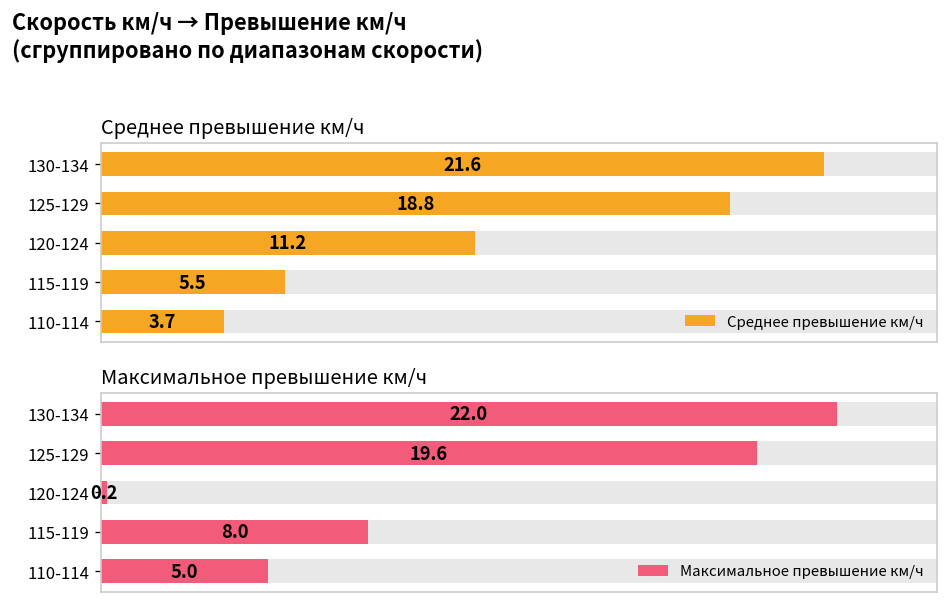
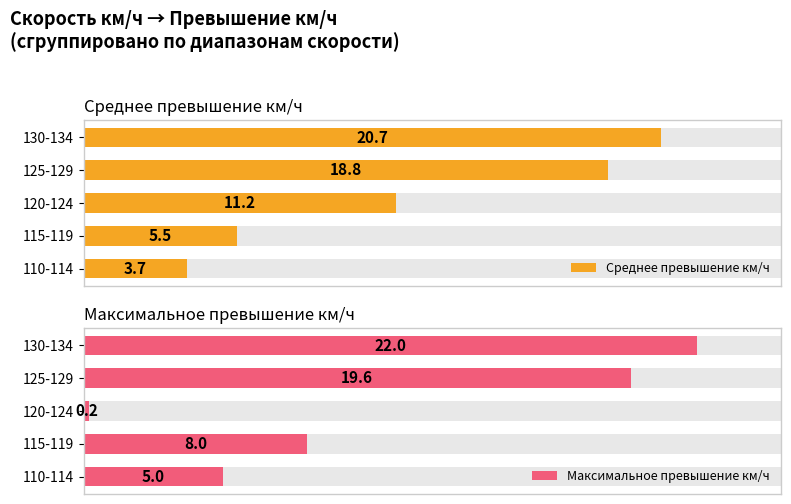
  {
    "Среднее превышение км/ч": {
      "Среднее превышение км/ч": {
-       "130-134": 21.6
+       "130-134": 20.7
      }
    }
  }
